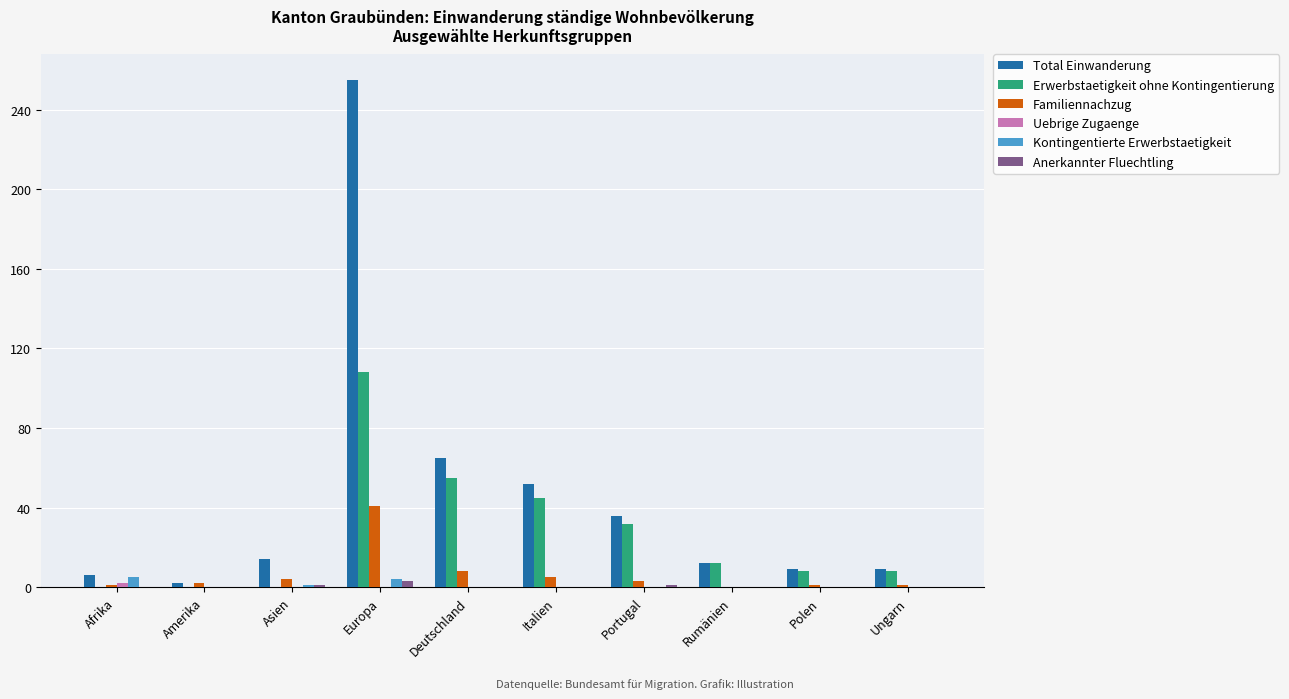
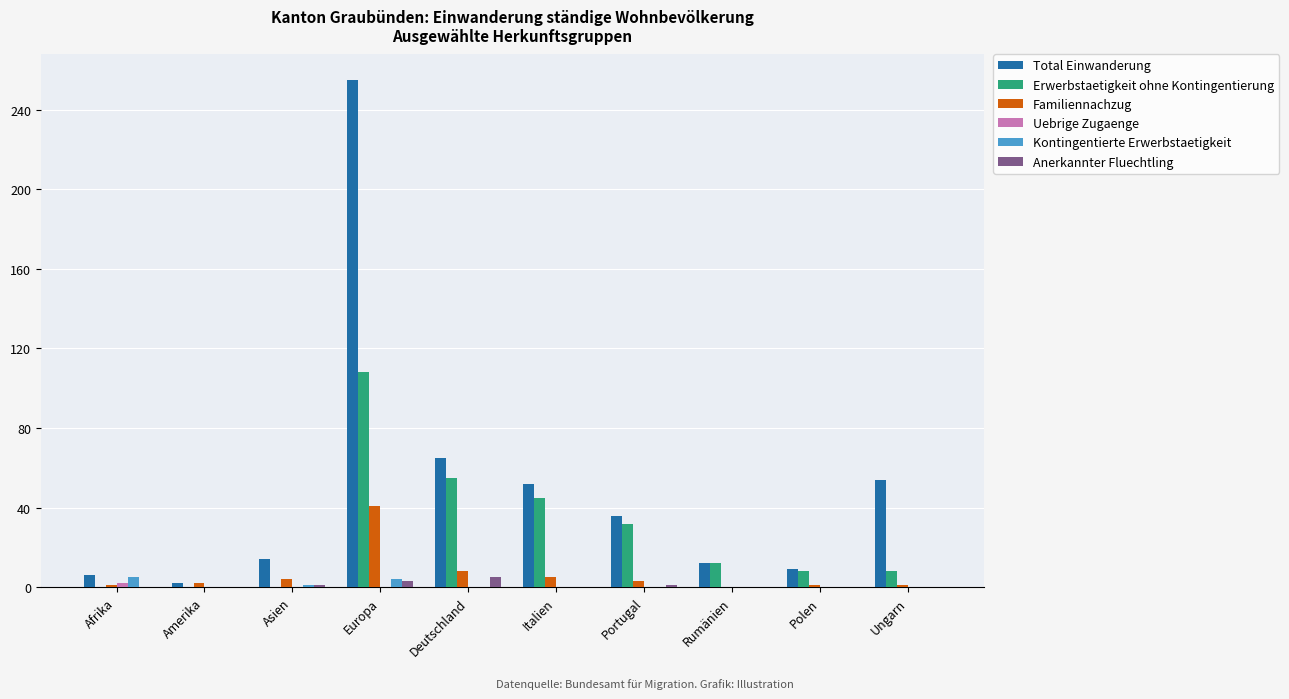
  {
    "Total Einwanderung": {
      "Afrika": 6,
      "Amerika": 2,
      "Asien": 14,
      "Europa": 255,
      "Deutschland": 65,
      "Italien": 52,
      "Portugal": 36,
      "Rumänien": 12,
      "Polen": 9,
-     "Ungarn": 9
+     "Ungarn": 54
    },
    "Erwerbstaetigkeit ohne Kontingentierung": {
      "Afrika": 0,
      "Amerika": 0,
      "Asien": 0,
      "Europa": 108,
      "Deutschland": 55,
      "Italien": 45,
      "Portugal": 32,
      "Rumänien": 12,
      "Polen": 8,
      "Ungarn": 8
    },
    "Familiennachzug": {
      "Amerika": 2,
      "Asien": 4,
      "Europa": 41,
      "Deutschland": 8,
      "Italien": 5,
      "Portugal": 3,
      "Rumänien": 0
    },
    "Uebrige Zugaenge": {
      "Afrika": 2,
      "Amerika": 0,
      "Asien": 0,
      "Europa": 0,
      "Deutschland": 0,
      "Italien": 0,
      "Portugal": 0,
      "Rumänien": 0,
      "Polen": 0,
      "Ungarn": 0
    },
    "Kontingentierte Erwerbstaetigkeit": {
      "Afrika": 5,
      "Amerika": 0,
      "Europa": 4,
      "Deutschland": 0,
      "Italien": 0,
      "Portugal": 0,
      "Rumänien": 0,
      "Polen": 0,
      "Ungarn": 0
    },
    "Anerkannter Fluechtling": {
      "Afrika": 0,
      "Amerika": 0,
      "Europa": 3,
-     "Deutschland": 0,
+     "Deutschland": 5,
      "Italien": 0,
      "Rumänien": 0,
      "Polen": 0,
      "Ungarn": 0
    }
  }
